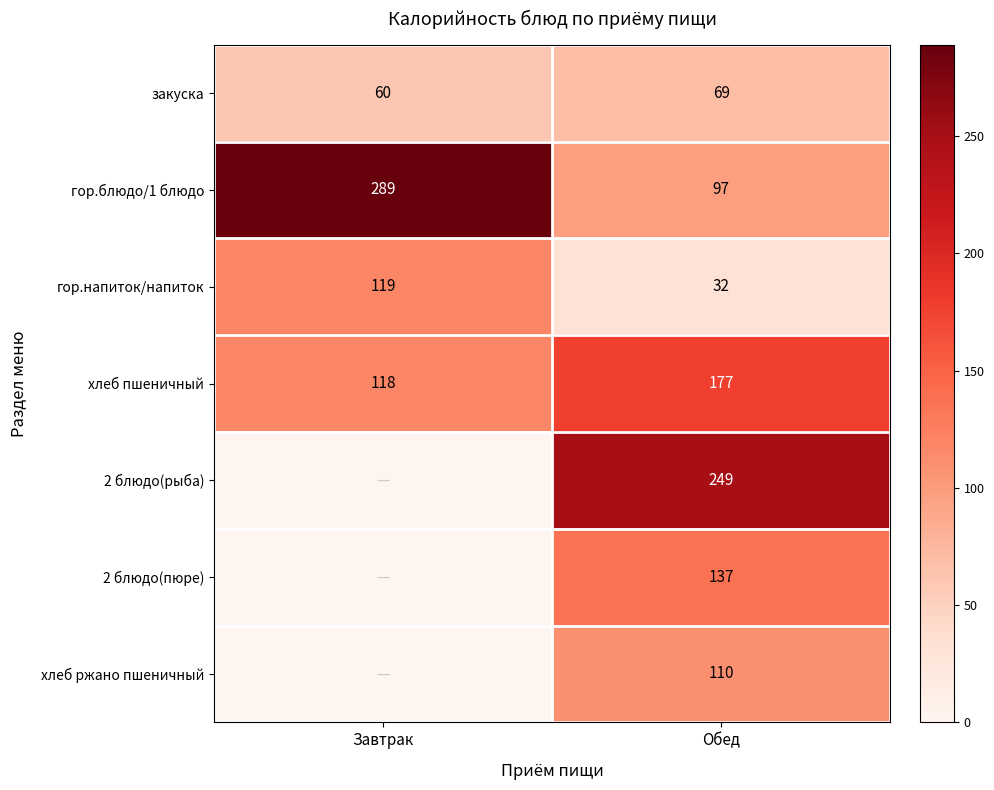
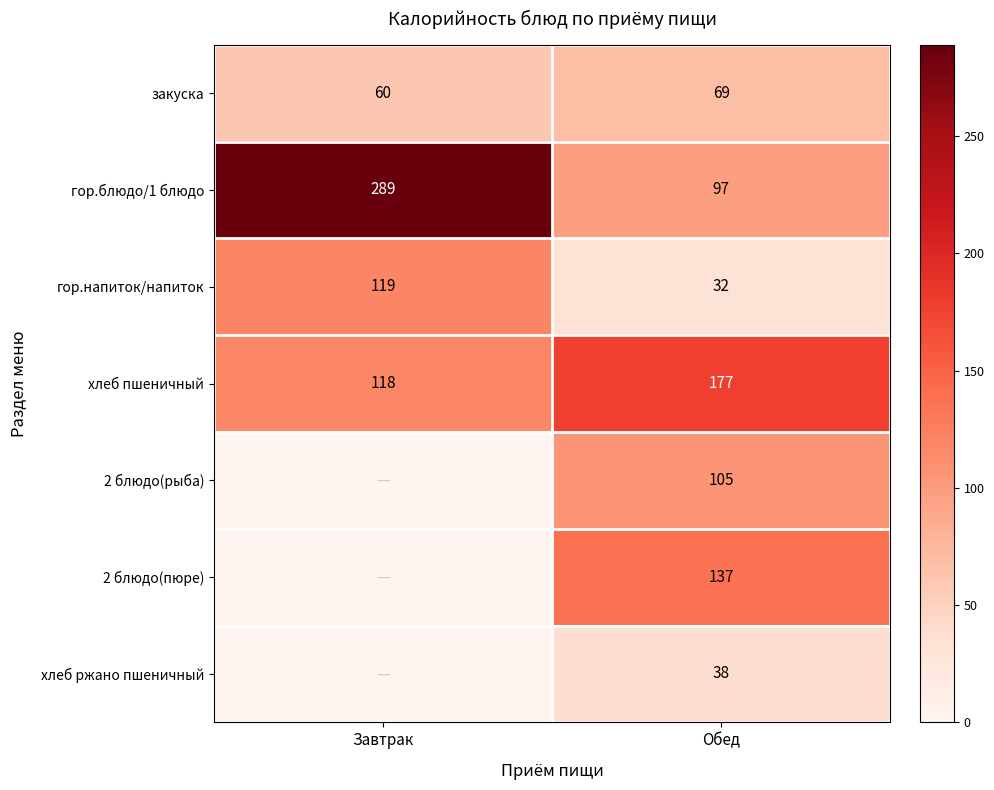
  {
    "закуска": {
      "Завтрак": 60,
      "Обед": 69
    },
    "гор.блюдо/1 блюдо": {
      "Завтрак": 289,
      "Обед": 97
    },
    "гор.напиток/напиток": {
      "Завтрак": 119,
      "Обед": 32
    },
    "хлеб пшеничный": {
      "Завтрак": 118,
      "Обед": 177
    },
    "2 блюдо(рыба)": {
-     "Обед": 249
+     "Обед": 105
    },
    "2 блюдо(пюре)": {
      "Обед": 137
    },
    "хлеб ржано пшеничный": {
-     "Обед": 110
+     "Обед": 38
    }
  }
